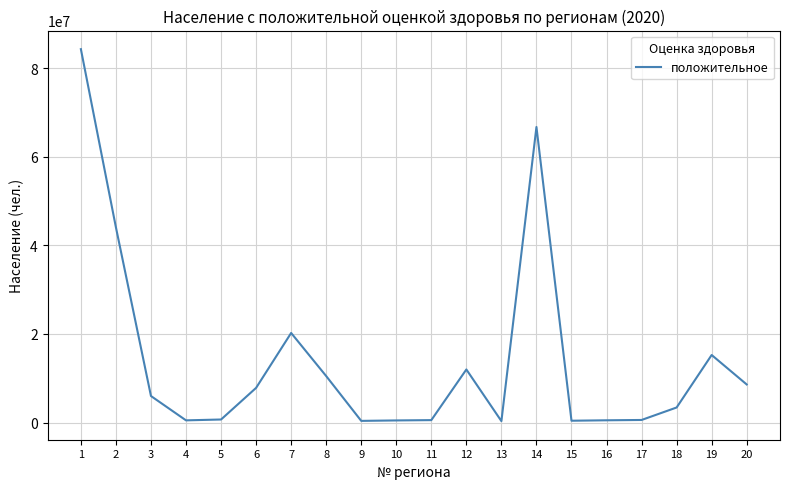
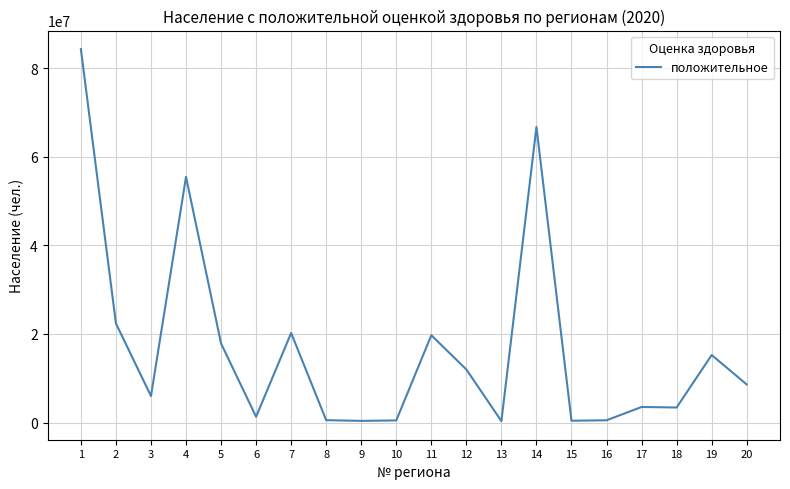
  {
    "1": 84000000,
-   "2": 44000000,
+   "2": 22000000,
    "3": 6000000,
-   "4": 1000000,
-   "5": 1000000,
-   "6": 8000000,
+   "4": 55000000,
+   "5": 18000000,
+   "6": 1000000,
    "7": 20000000,
-   "8": 11000000,
+   "8": 1000000,
    "9": 0,
    "10": 0,
-   "11": 1000000,
+   "11": 20000000,
    "12": 12000000,
    "13": 0,
    "14": 67000000,
    "15": 0,
    "16": 1000000,
-   "17": 1000000,
+   "17": 4000000,
    "18": 3000000,
    "19": 15000000,
    "20": 9000000
  }
